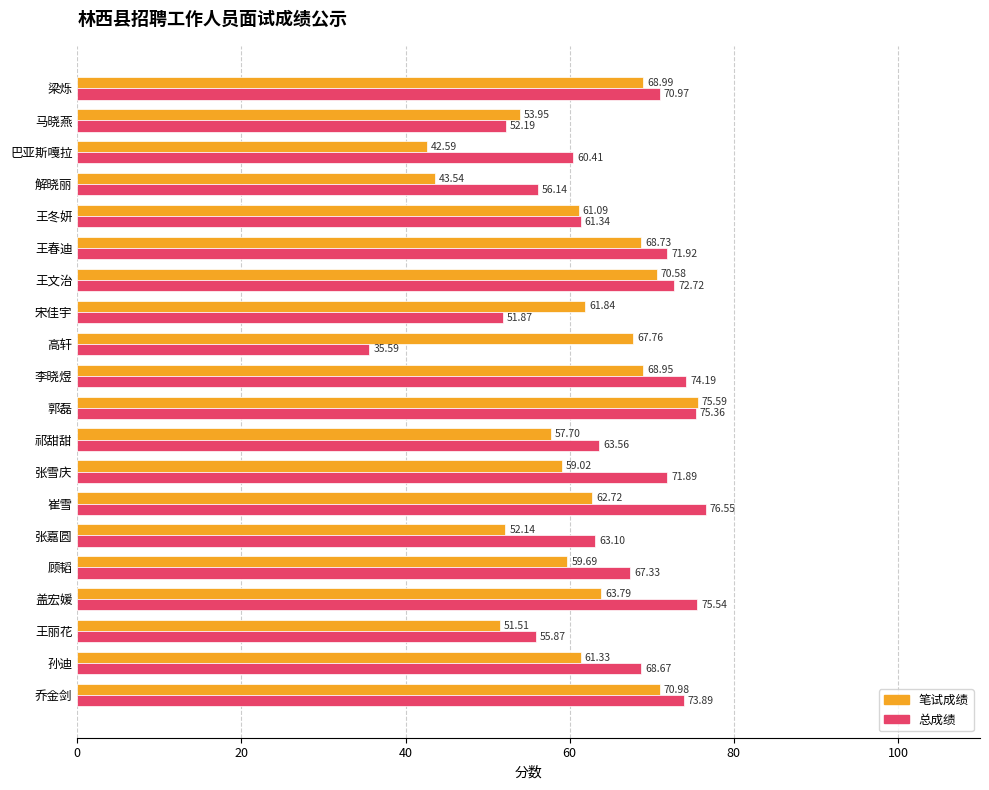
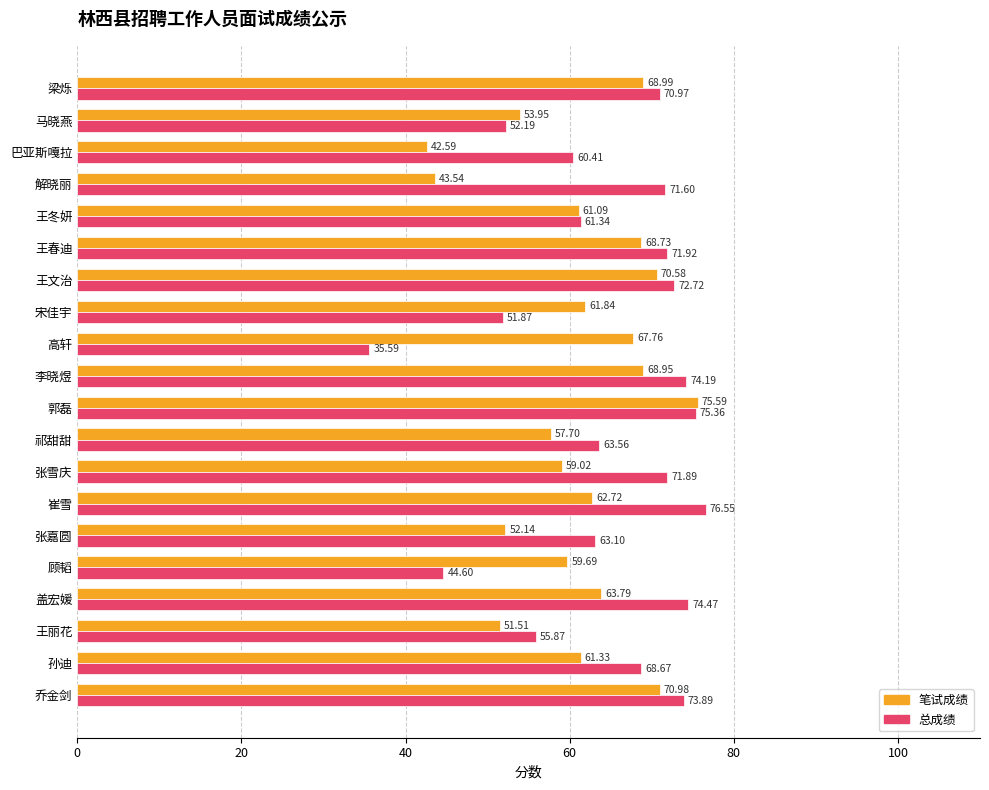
  {
    "笔试成绩": {
      "梁烁": 68.99,
      "马晓燕": 53.95,
      "巴亚斯嘎拉": 42.59,
      "解晓丽": 43.54,
      "王冬妍": 61.09,
      "王春迪": 68.73,
      "王文治": 70.58,
      "宋佳宇": 61.84,
      "高轩": 67.76,
      "李晓煜": 68.95,
      "郭磊": 75.59,
      "祁甜甜": 57.70,
      "张雪庆": 59.02,
      "崔雪": 62.72,
      "张嘉圆": 52.14,
      "顾韬": 59.69,
      "盖宏媛": 63.79,
      "王丽花": 51.51,
      "孙迪": 61.33,
      "乔金剑": 70.98
    },
    "总成绩": {
      "梁烁": 70.97,
      "马晓燕": 52.19,
      "巴亚斯嘎拉": 60.41,
-     "解晓丽": 56.14,
+     "解晓丽": 71.60,
      "王冬妍": 61.34,
      "王春迪": 71.92,
      "王文治": 72.72,
      "宋佳宇": 51.87,
      "高轩": 35.59,
      "李晓煜": 74.19,
      "郭磊": 75.36,
      "祁甜甜": 63.56,
      "张雪庆": 71.89,
      "崔雪": 76.55,
      "张嘉圆": 63.10,
-     "顾韬": 67.33,
-     "盖宏媛": 75.54,
+     "顾韬": 44.60,
+     "盖宏媛": 74.47,
      "王丽花": 55.87,
      "孙迪": 68.67,
      "乔金剑": 73.89
    }
  }
